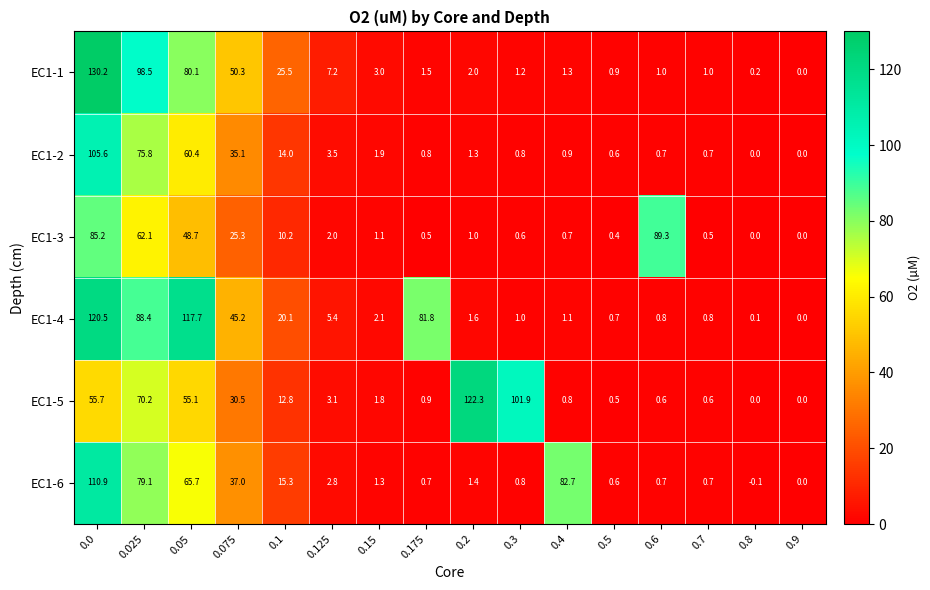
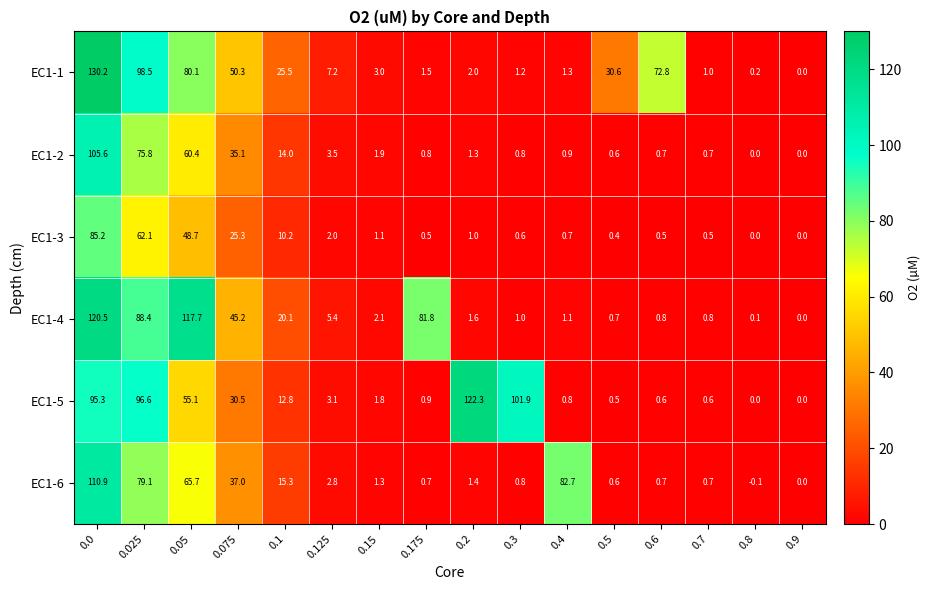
  {
    "EC1-1": {
      "0.0": 130.2,
      "0.025": 98.5,
      "0.05": 80.1,
      "0.075": 50.3,
      "0.1": 25.5,
      "0.125": 7.2,
      "0.15": 3.0,
      "0.175": 1.5,
      "0.2": 2.0,
      "0.3": 1.2,
      "0.4": 1.3,
-     "0.5": 0.9,
-     "0.6": 1.0,
+     "0.5": 30.6,
+     "0.6": 72.8,
      "0.7": 1.0,
      "0.8": 0.2,
      "0.9": 0.0
    },
    "EC1-2": {
      "0.0": 105.6,
      "0.025": 75.8,
      "0.05": 60.4,
      "0.075": 35.1,
      "0.1": 14.0,
      "0.125": 3.5,
      "0.15": 1.9,
      "0.175": 0.8,
      "0.2": 1.3,
      "0.3": 0.8,
      "0.4": 0.9,
      "0.5": 0.6,
      "0.6": 0.7,
      "0.7": 0.7,
      "0.8": 0.0,
      "0.9": 0.0
    },
    "EC1-3": {
      "0.0": 85.2,
      "0.025": 62.1,
      "0.05": 48.7,
      "0.075": 25.3,
      "0.1": 10.2,
      "0.125": 2.0,
      "0.15": 1.1,
      "0.175": 0.5,
      "0.2": 1.0,
      "0.3": 0.6,
      "0.4": 0.7,
      "0.5": 0.4,
-     "0.6": 89.3,
+     "0.6": 0.5,
      "0.7": 0.5,
      "0.8": 0.0,
      "0.9": 0.0
    },
    "EC1-4": {
      "0.0": 120.5,
      "0.025": 88.4,
      "0.05": 117.7,
      "0.075": 45.2,
      "0.1": 20.1,
      "0.125": 5.4,
      "0.15": 2.1,
      "0.175": 81.8,
      "0.2": 1.6,
      "0.3": 1.0,
      "0.4": 1.1,
      "0.5": 0.7,
      "0.6": 0.8,
      "0.7": 0.8,
      "0.8": 0.1,
      "0.9": 0.0
    },
    "EC1-5": {
-     "0.0": 55.7,
-     "0.025": 70.2,
+     "0.0": 95.3,
+     "0.025": 96.6,
      "0.05": 55.1,
      "0.075": 30.5,
      "0.1": 12.8,
      "0.125": 3.1,
      "0.15": 1.8,
      "0.175": 0.9,
      "0.2": 122.3,
      "0.3": 101.9,
      "0.4": 0.8,
      "0.5": 0.5,
      "0.6": 0.6,
      "0.7": 0.6,
      "0.8": 0.0,
      "0.9": 0.0
    },
    "EC1-6": {
      "0.0": 110.9,
      "0.025": 79.1,
      "0.05": 65.7,
      "0.075": 37.0,
      "0.1": 15.3,
      "0.125": 2.8,
      "0.15": 1.3,
      "0.175": 0.7,
      "0.2": 1.4,
      "0.3": 0.8,
      "0.4": 82.7,
      "0.5": 0.6,
      "0.6": 0.7,
      "0.7": 0.7,
      "0.8": -0.1,
      "0.9": 0.0
    }
  }
